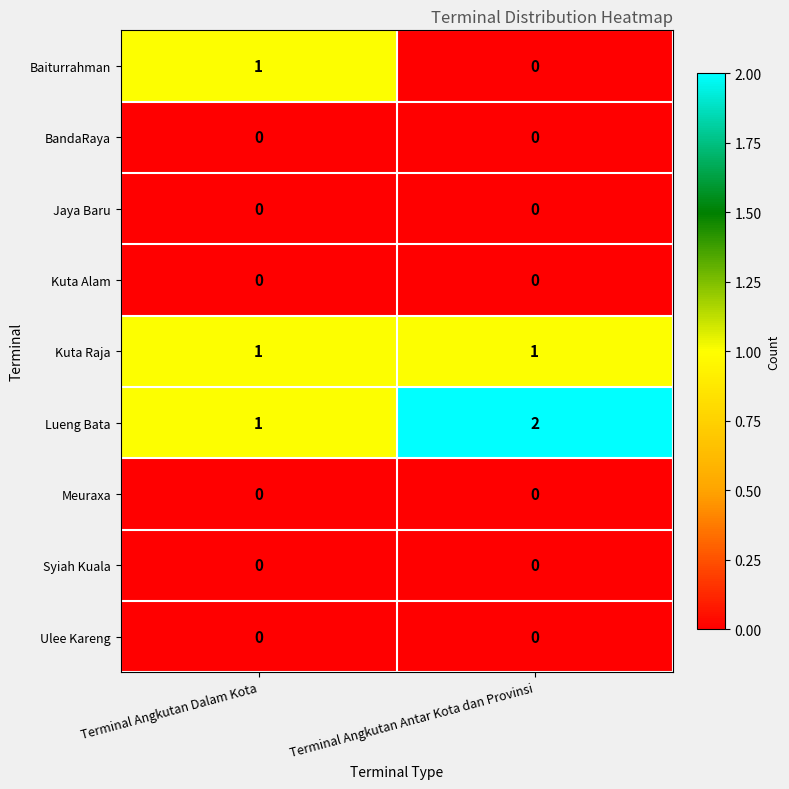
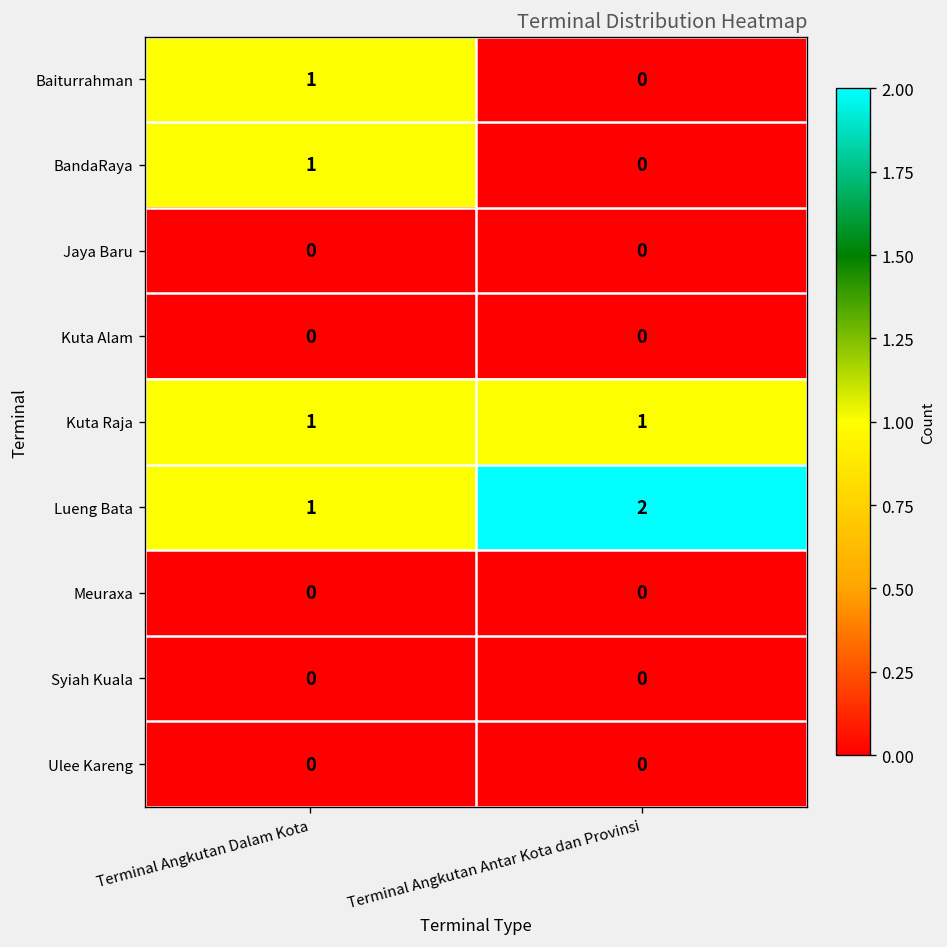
  {
    "Baiturrahman": {
      "Terminal Angkutan Dalam Kota": 1,
      "Terminal Angkutan Antar Kota dan Provinsi": 0
    },
    "BandaRaya": {
-     "Terminal Angkutan Dalam Kota": 0,
+     "Terminal Angkutan Dalam Kota": 1,
      "Terminal Angkutan Antar Kota dan Provinsi": 0
    },
    "Jaya Baru": {
      "Terminal Angkutan Dalam Kota": 0,
      "Terminal Angkutan Antar Kota dan Provinsi": 0
    },
    "Kuta Alam": {
      "Terminal Angkutan Dalam Kota": 0,
      "Terminal Angkutan Antar Kota dan Provinsi": 0
    },
    "Kuta Raja": {
      "Terminal Angkutan Dalam Kota": 1,
      "Terminal Angkutan Antar Kota dan Provinsi": 1
    },
    "Lueng Bata": {
      "Terminal Angkutan Dalam Kota": 1,
      "Terminal Angkutan Antar Kota dan Provinsi": 2
    },
    "Meuraxa": {
      "Terminal Angkutan Dalam Kota": 0,
      "Terminal Angkutan Antar Kota dan Provinsi": 0
    },
    "Syiah Kuala": {
      "Terminal Angkutan Dalam Kota": 0,
      "Terminal Angkutan Antar Kota dan Provinsi": 0
    },
    "Ulee Kareng": {
      "Terminal Angkutan Dalam Kota": 0,
      "Terminal Angkutan Antar Kota dan Provinsi": 0
    }
  }
